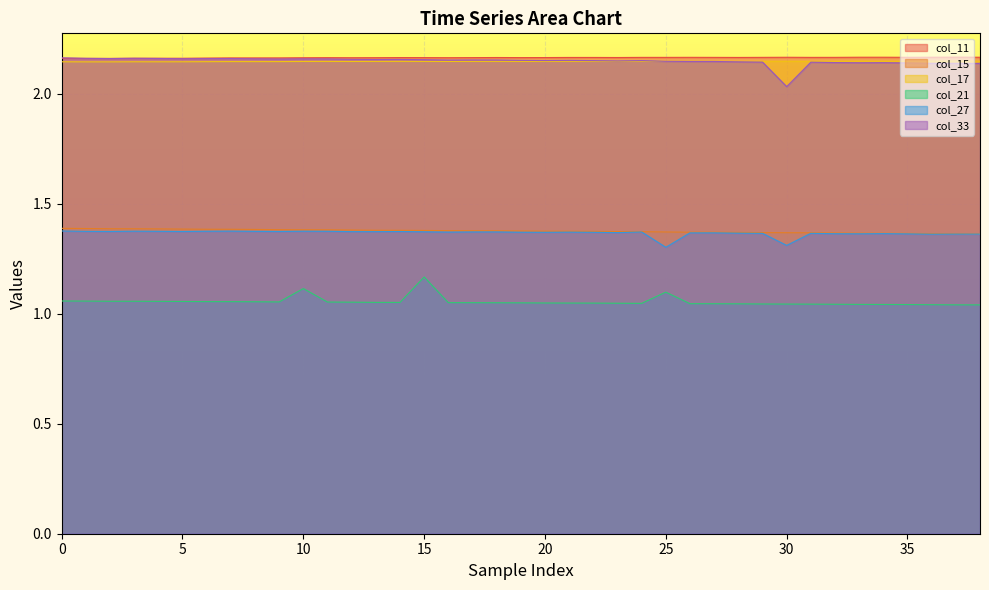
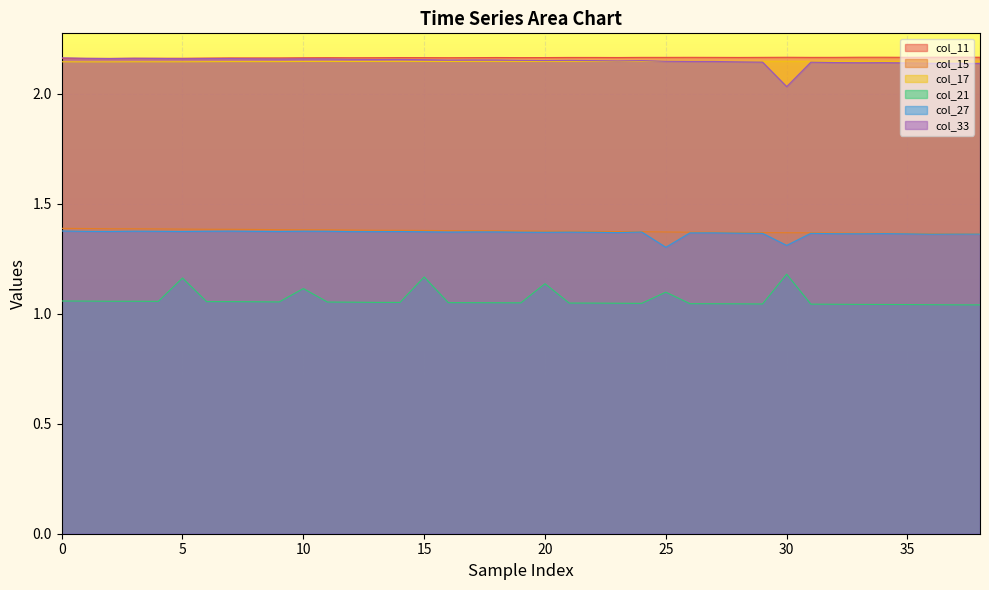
  {
    "col_21": {
      "0": 1.06,
-     "5": 1.06,
+     "5": 1.16,
      "10": 1.11,
      "15": 1.17,
-     "20": 1.05,
+     "20": 1.14,
      "25": 1.10,
-     "30": 1.04,
+     "30": 1.18,
      "35": 1.04
    },
    "col_27": {
      "0": 1.38,
      "25": 1.30,
      "30": 1.31
    },
    "col_33": {
      "30": 2.03
    }
  }
